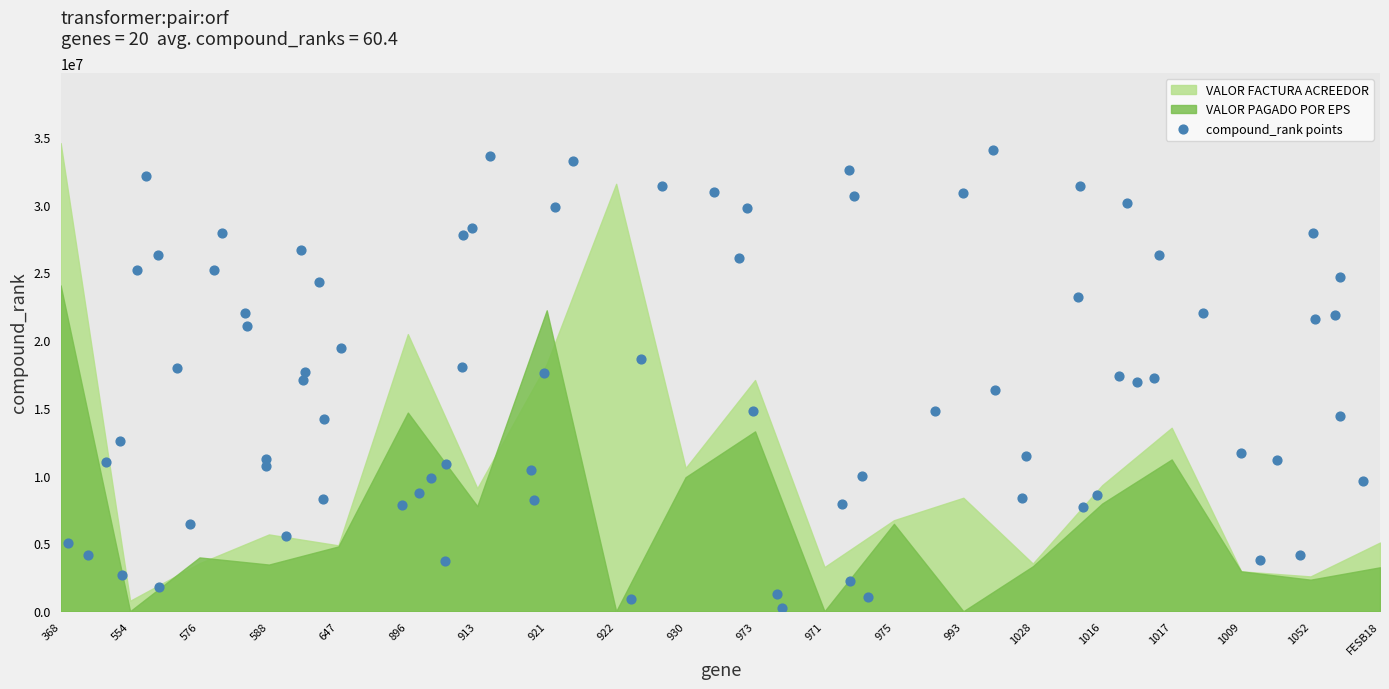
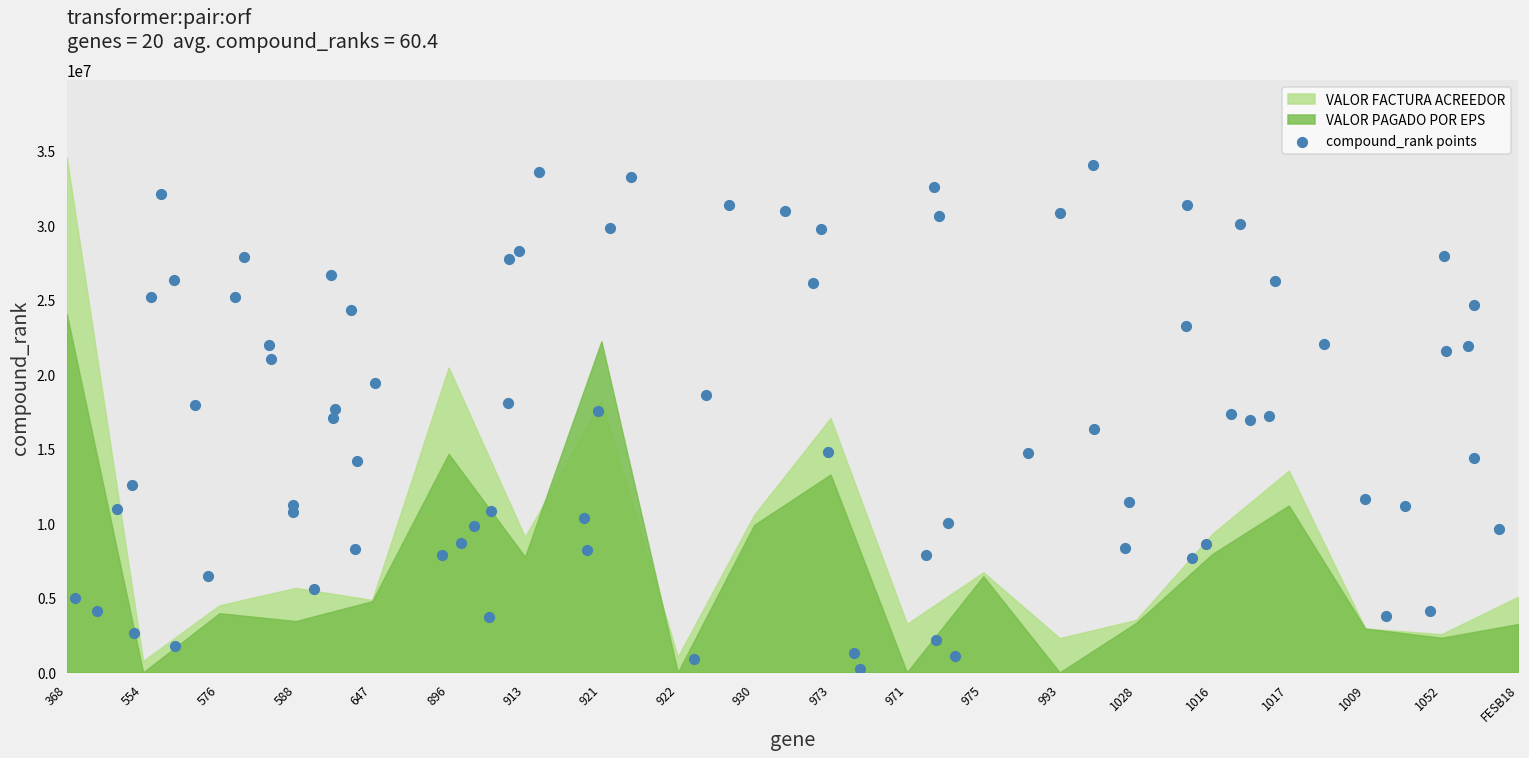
  {
    "VALOR FACTURA ACREEDOR": {
      "368": 34500000,
      "554": 800000,
-     "576": 3500000,
+     "576": 4500000,
      "588": 5700000,
      "896": 20400000,
      "913": 9100000,
      "921": 18200000,
-     "922": 31500000,
+     "922": 1000000,
      "930": 10600000,
      "973": 17100000,
      "971": 3300000,
      "975": 6700000,
-     "993": 8400000,
+     "993": 2300000,
      "1028": 3500000,
      "1016": 9300000,
      "1017": 13500000,
      "1052": 2600000,
      "FESB18": 5100000
    },
    "VALOR PAGADO POR EPS": {
      "368": 24000000,
      "554": 0,
      "576": 4000000,
      "588": 3400000,
      "896": 14700000,
      "913": 7800000,
      "921": 22200000,
      "922": 0,
      "930": 9900000,
      "973": 13300000,
      "971": 0,
      "975": 6400000,
      "993": 0,
      "1028": 3300000,
      "1016": 7900000,
      "1017": 11200000,
      "1052": 2300000,
      "FESB18": 3200000
    }
  }
